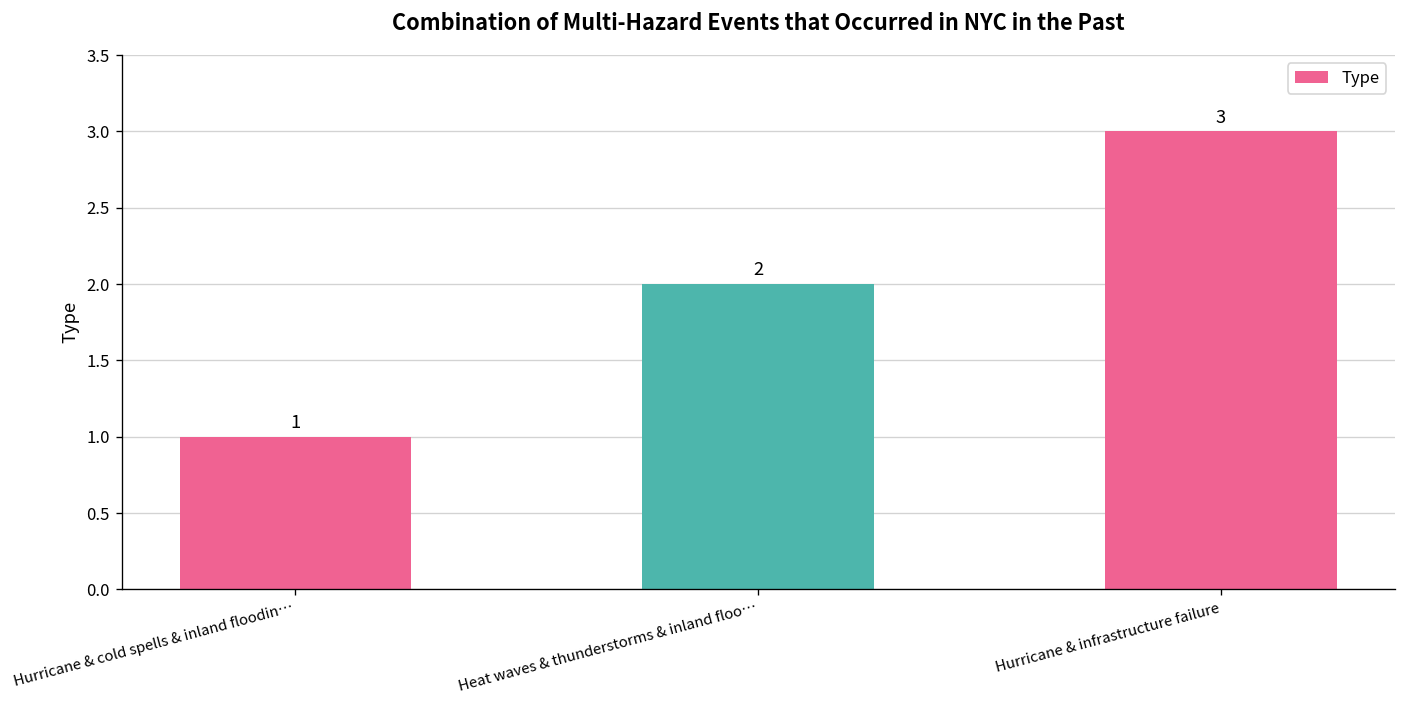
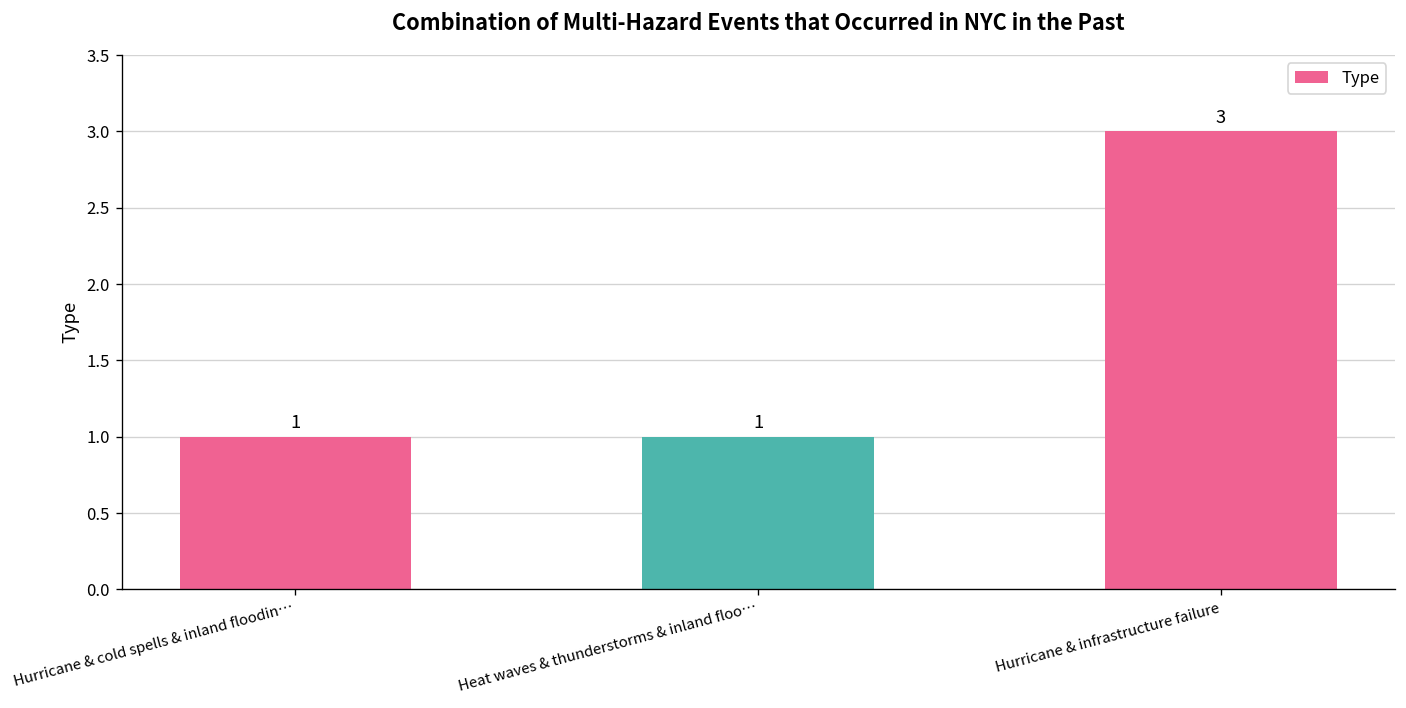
  {
    "Hurricane & cold spells & inland floodin…": 1,
-   "Heat waves & thunderstorms & inland floo…": 2,
+   "Heat waves & thunderstorms & inland floo…": 1,
    "Hurricane & infrastructure failure": 3
  }
